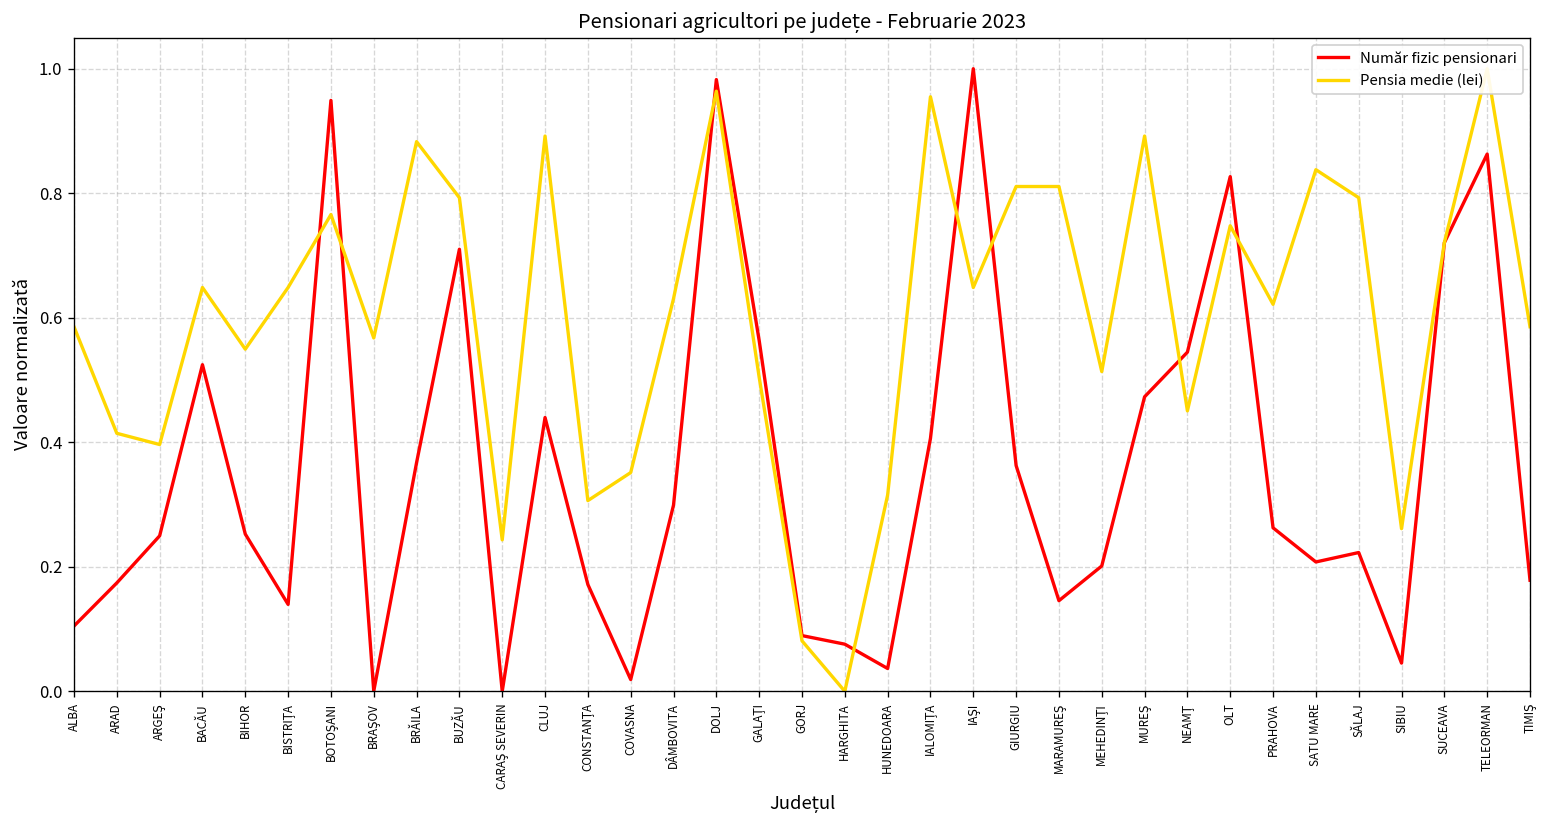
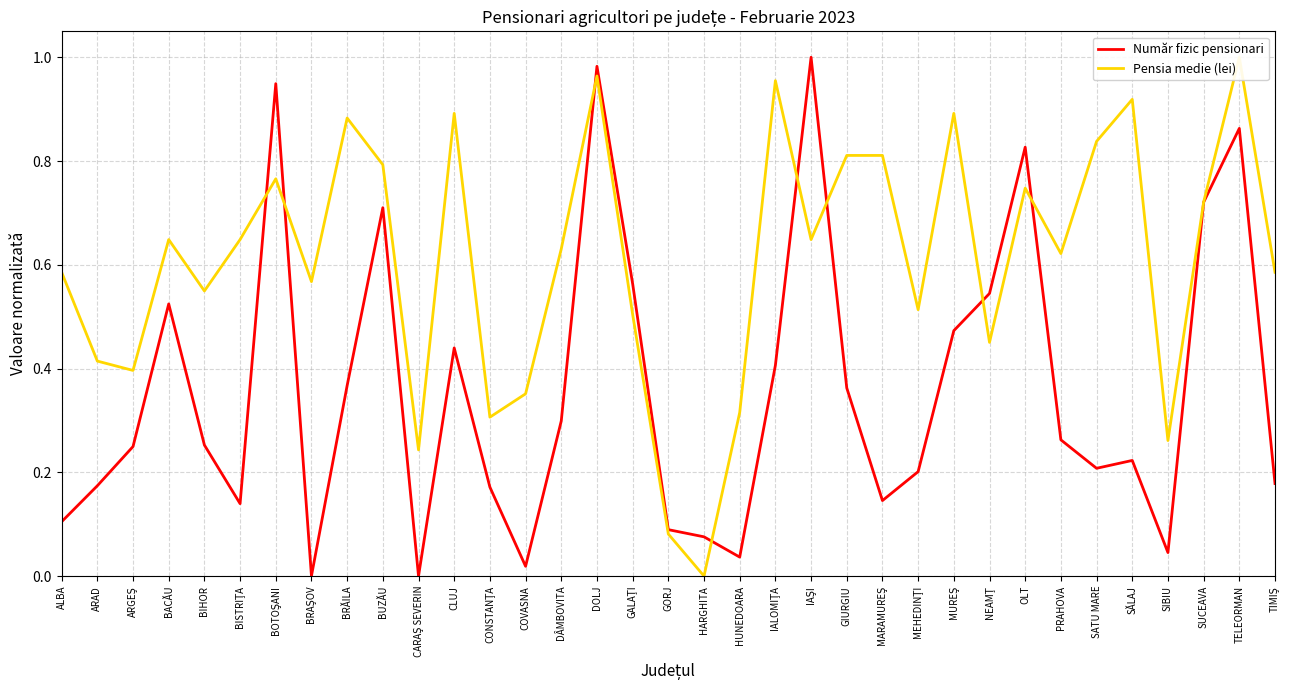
  {
    "Număr fizic pensionari": {
      "ALBA": 0.10,
      "ARAD": 0.17,
      "ARGEŞ": 0.25,
      "BACĂU": 0.52,
      "BIHOR": 0.25,
      "BISTRIŢA": 0.14,
      "BOTOŞANI": 0.95,
      "BRAŞOV": 0.00,
      "BRĂILA": 0.37,
      "BUZĂU": 0.71,
      "CARAŞ SEVERIN": 0.00,
      "CLUJ": 0.44,
      "CONSTANŢA": 0.17,
      "COVASNA": 0.02,
      "DÂMBOVITA": 0.30,
      "DOLJ": 0.98,
      "GALAŢI": 0.56,
      "GORJ": 0.09,
      "HARGHITA": 0.08,
      "HUNEDOARA": 0.04,
      "IALOMIŢA": 0.41,
      "IAŞI": 1.00,
      "GIURGIU": 0.36,
      "MARAMUREŞ": 0.15,
      "MEHEDINŢI": 0.20,
      "MUREŞ": 0.47,
      "NEAMŢ": 0.54,
      "OLT": 0.83,
      "PRAHOVA": 0.26,
      "SATU MARE": 0.21,
      "SĂLAJ": 0.22,
      "SIBIU": 0.05,
      "TELEORMAN": 0.86,
      "TIMIŞ": 0.18
    },
    "Pensia medie (lei)": {
      "ALBA": 0.59,
      "ARAD": 0.41,
      "ARGEŞ": 0.40,
      "BACĂU": 0.65,
      "BIHOR": 0.55,
      "BISTRIŢA": 0.65,
      "BOTOŞANI": 0.77,
      "BRAŞOV": 0.57,
      "BRĂILA": 0.88,
      "BUZĂU": 0.79,
      "CARAŞ SEVERIN": 0.24,
      "CLUJ": 0.89,
      "CONSTANŢA": 0.31,
      "COVASNA": 0.35,
      "DÂMBOVITA": 0.63,
      "DOLJ": 0.96,
      "GALAŢI": 0.50,
      "GORJ": 0.08,
      "HARGHITA": 0.00,
      "HUNEDOARA": 0.32,
      "IALOMIŢA": 0.95,
      "IAŞI": 0.65,
      "GIURGIU": 0.81,
      "MARAMUREŞ": 0.81,
      "MEHEDINŢI": 0.51,
      "MUREŞ": 0.89,
      "NEAMŢ": 0.45,
      "OLT": 0.75,
      "PRAHOVA": 0.62,
      "SATU MARE": 0.84,
-     "SĂLAJ": 0.79,
+     "SĂLAJ": 0.92,
      "SIBIU": 0.26,
      "TIMIŞ": 0.59
    }
  }
